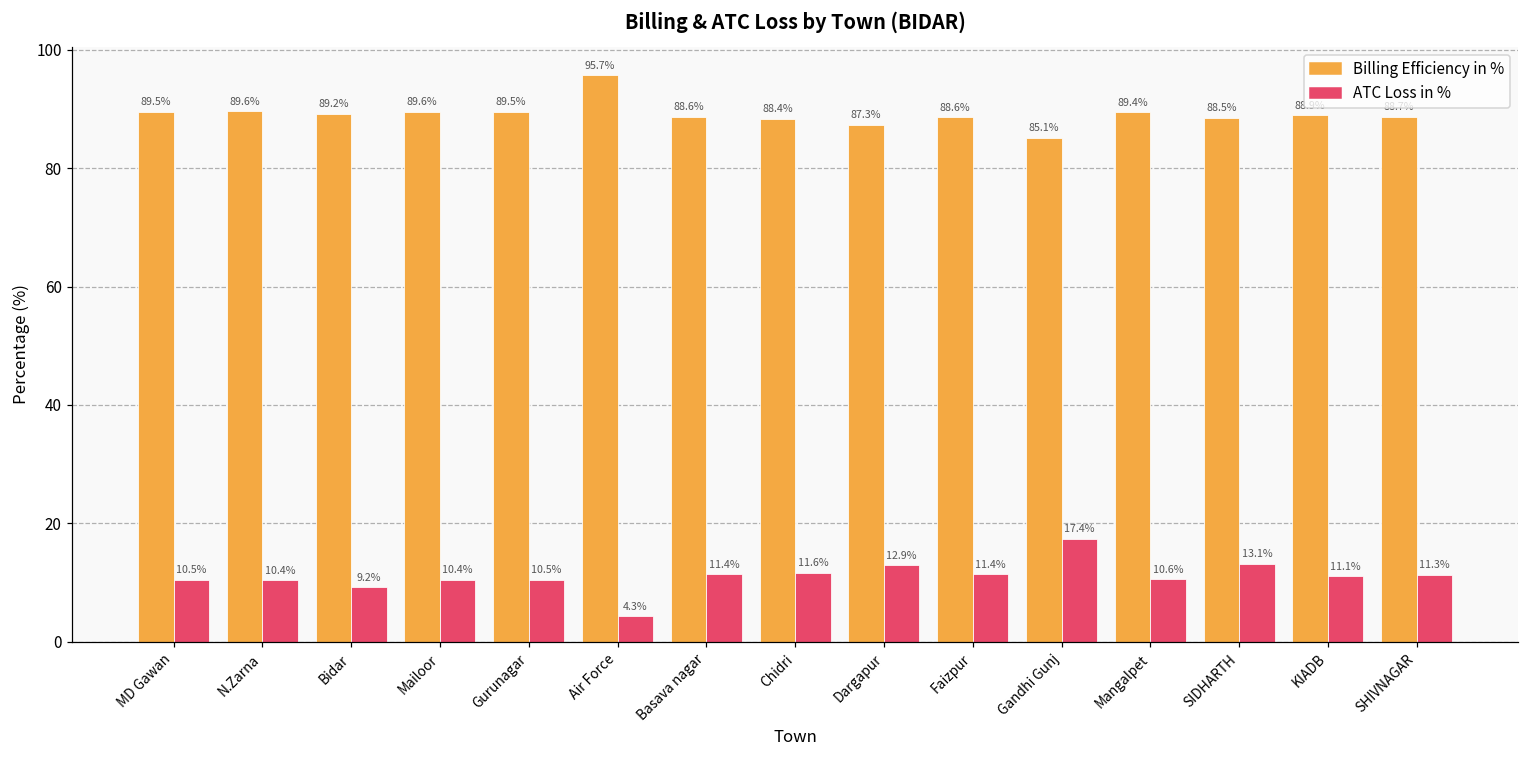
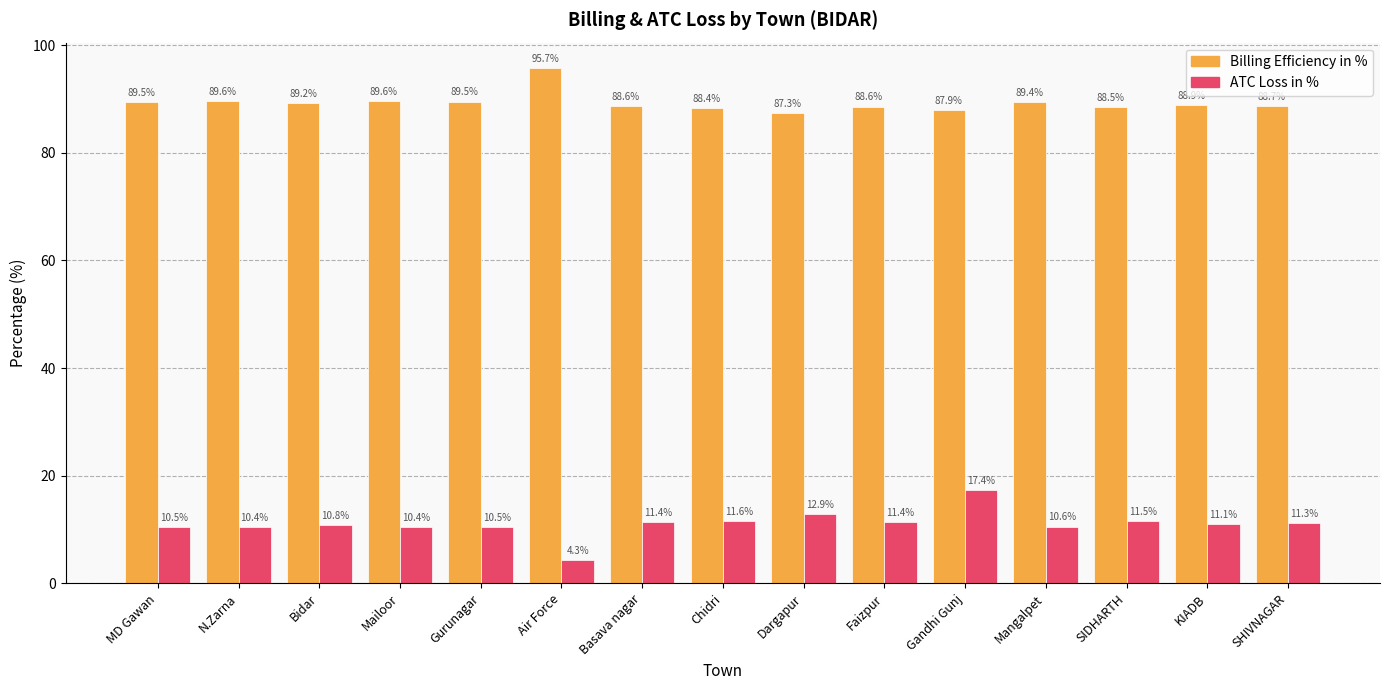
  {
    "Billing Efficiency in %": {
      "MD Gawan": "89.5%",
      "N.Zarna": "89.6%",
      "Bidar": "89.2%",
      "Mailoor": "89.6%",
      "Gurunagar": "89.5%",
      "Air Force": "95.7%",
      "Basava nagar": "88.6%",
      "Chidri": "88.4%",
      "Dargapur": "87.3%",
      "Faizpur": "88.6%",
-     "Gandhi Gunj": "85.1%",
+     "Gandhi Gunj": "87.9%",
      "Mangalpet": "89.4%",
      "SIDHARTH": "88.5%"
    },
    "ATC Loss in %": {
      "MD Gawan": "10.5%",
      "N.Zarna": "10.4%",
-     "Bidar": "9.2%",
+     "Bidar": "10.8%",
      "Mailoor": "10.4%",
      "Gurunagar": "10.5%",
      "Air Force": "4.3%",
      "Basava nagar": "11.4%",
      "Chidri": "11.6%",
      "Dargapur": "12.9%",
      "Faizpur": "11.4%",
      "Gandhi Gunj": "17.4%",
      "Mangalpet": "10.6%",
-     "SIDHARTH": "13.1%",
+     "SIDHARTH": "11.5%",
      "KIADB": "11.1%",
      "SHIVNAGAR": "11.3%"
    }
  }
